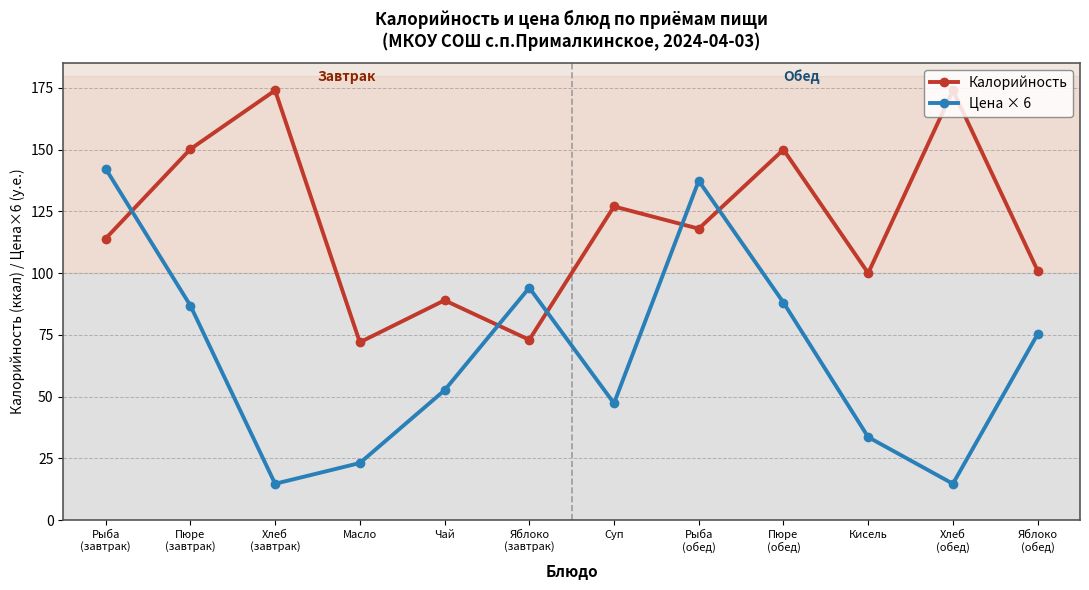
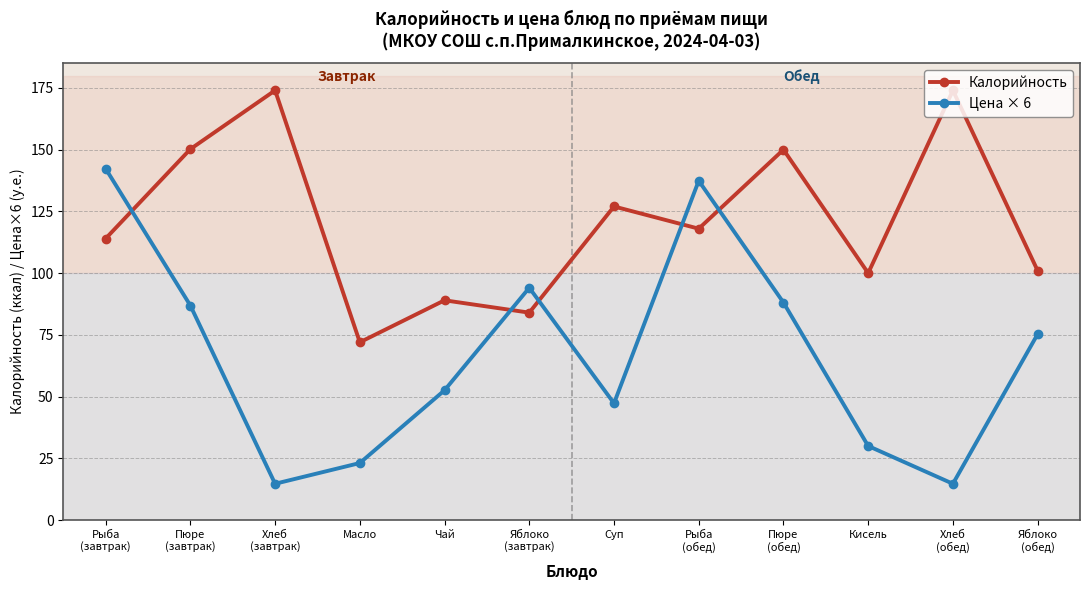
  {
    "Калорийность": {
      "Рыба (завтрак)": 114,
      "Пюре (завтрак)": 150,
      "Хлеб (завтрак)": 174,
      "Масло": 72,
      "Чай": 89,
-     "Яблоко (завтрак)": 73,
+     "Яблоко (завтрак)": 84,
      "Суп": 127,
      "Рыба (обед)": 118,
      "Пюре (обед)": 150,
      "Кисель": 100,
      "Яблоко (обед)": 101
    },
    "Цена × 6": {
      "Рыба (завтрак)": 142,
      "Пюре (завтрак)": 87,
      "Хлеб (завтрак)": 15,
      "Масло": 23,
      "Чай": 53,
      "Яблоко (завтрак)": 94,
      "Суп": 47,
      "Рыба (обед)": 137,
      "Пюре (обед)": 88,
-     "Кисель": 34,
+     "Кисель": 30,
      "Хлеб (обед)": 15,
      "Яблоко (обед)": 75
    }
  }
